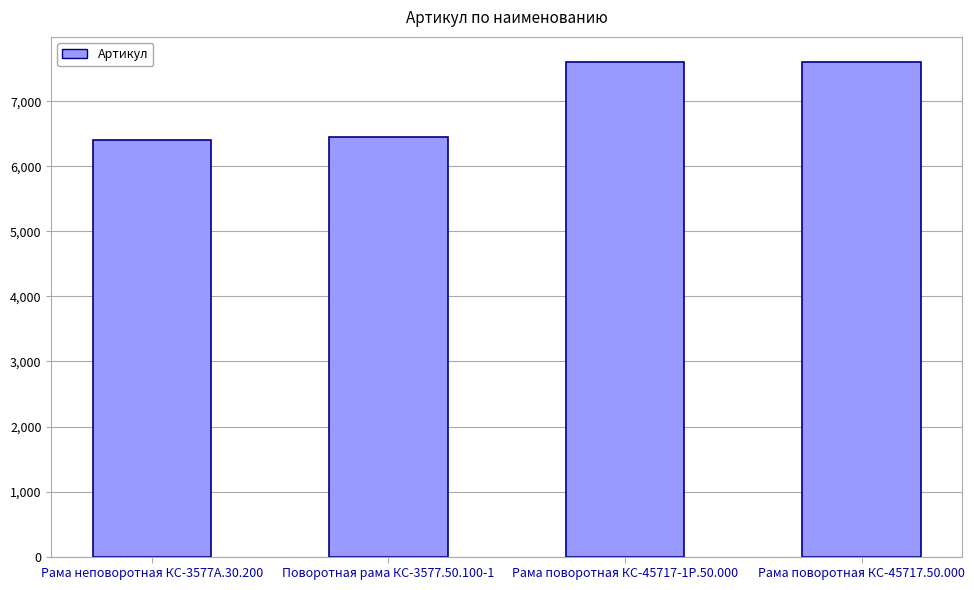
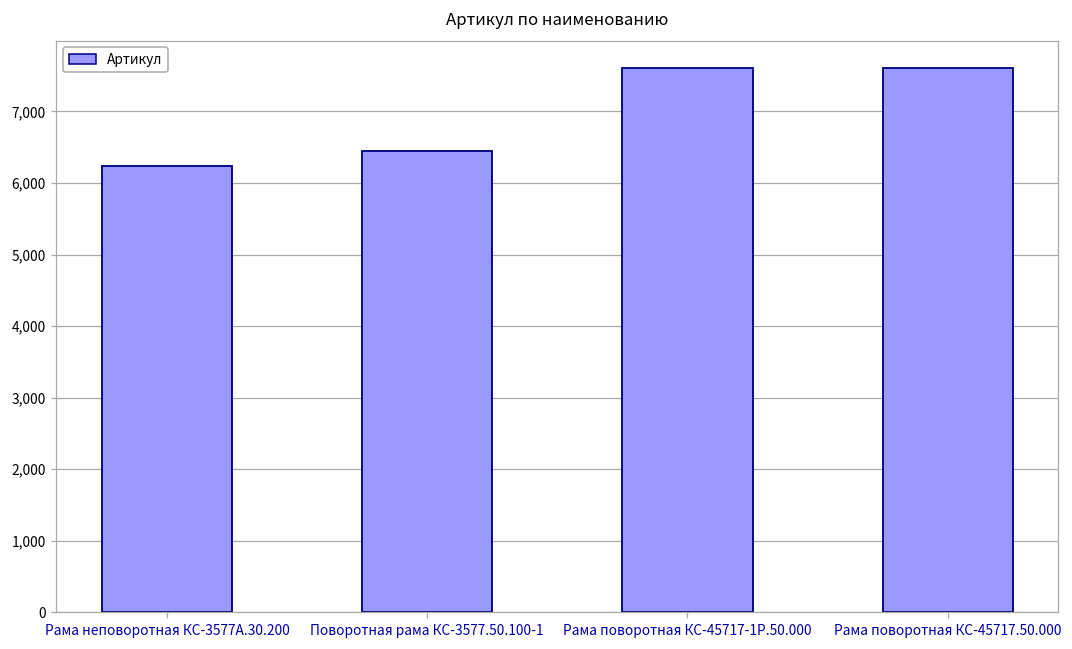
  {
-   "Рама неповоротная КС-3577А.30.200": "6,400",
+   "Рама неповоротная КС-3577А.30.200": "6,200",
    "Поворотная рама КС-3577.50.100-1": "6,500",
    "Рама поворотная КС-45717-1Р.50.000": "7,600",
    "Рама поворотная КС-45717.50.000": "7,600"
  }
